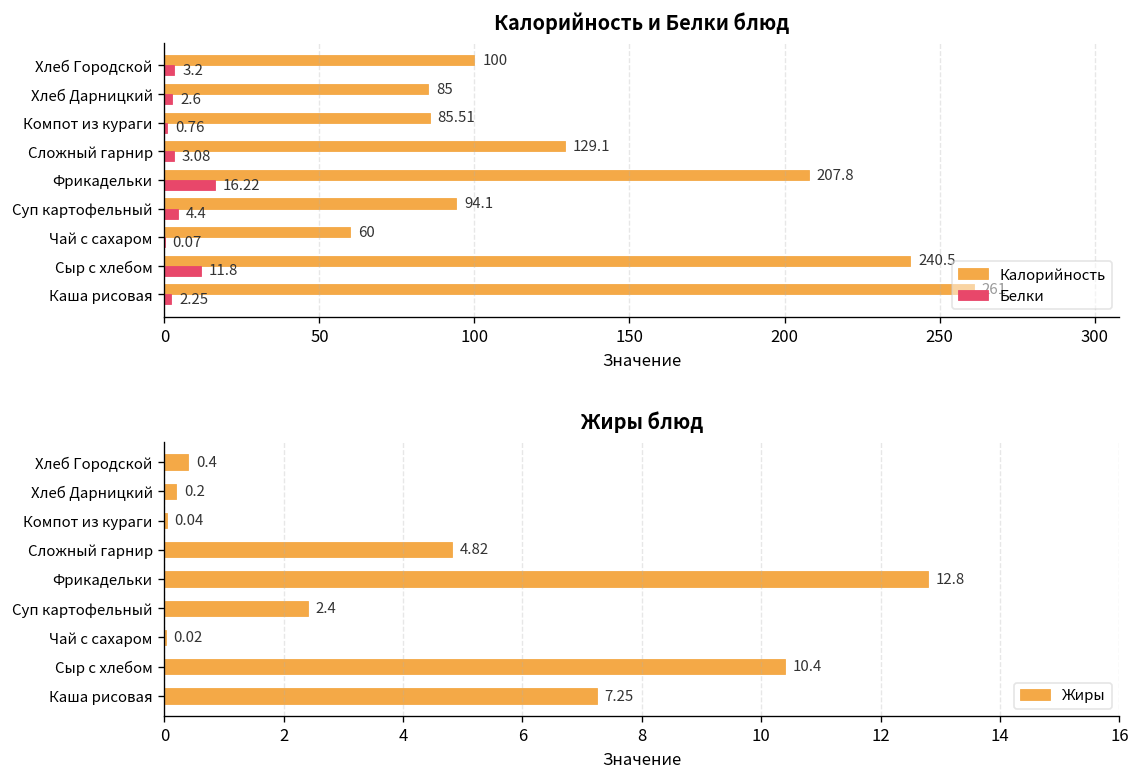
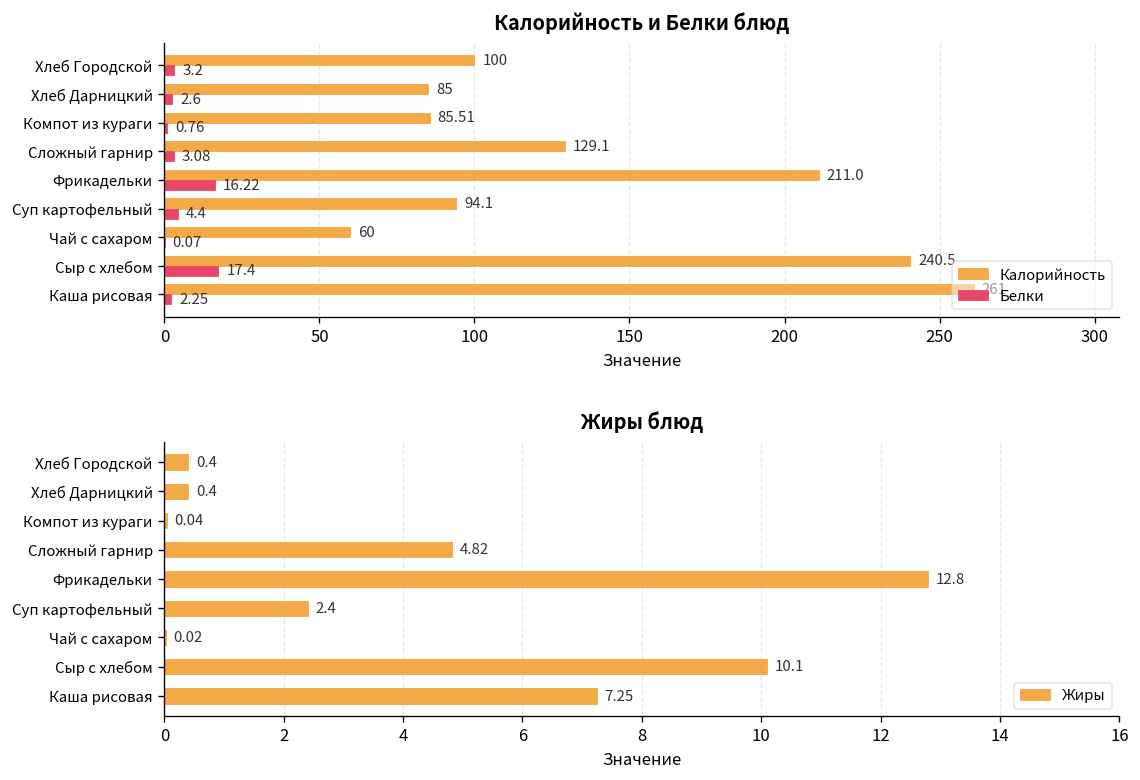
  {
    "Калорийность и Белки блюд": {
      "Калорийность": {
        "Хлеб Городской": 100,
        "Хлеб Дарницкий": 85,
        "Компот из кураги": 85.51,
        "Сложный гарнир": 129.1,
-       "Фрикадельки": 207.8,
+       "Фрикадельки": 211.0,
        "Суп картофельный": 94.1,
        "Чай с сахаром": 60
      },
      "Белки": {
        "Хлеб Городской": 3.2,
        "Хлеб Дарницкий": 2.6,
        "Компот из кураги": 0.76,
        "Сложный гарнир": 3.08,
        "Фрикадельки": 16.22,
        "Суп картофельный": 4.4,
        "Чай с сахаром": 0.07,
-       "Сыр с хлебом": 11.8,
+       "Сыр с хлебом": 17.4,
        "Каша рисовая": 2.25
      }
    },
    "Жиры блюд": {
      "Хлеб Городской": 0.4,
-     "Хлеб Дарницкий": 0.2,
+     "Хлеб Дарницкий": 0.4,
      "Компот из кураги": 0.04,
      "Сложный гарнир": 4.82,
      "Фрикадельки": 12.8,
      "Суп картофельный": 2.4,
      "Чай с сахаром": 0.02,
-     "Сыр с хлебом": 10.4,
+     "Сыр с хлебом": 10.1,
      "Каша рисовая": 7.25
    }
  }
